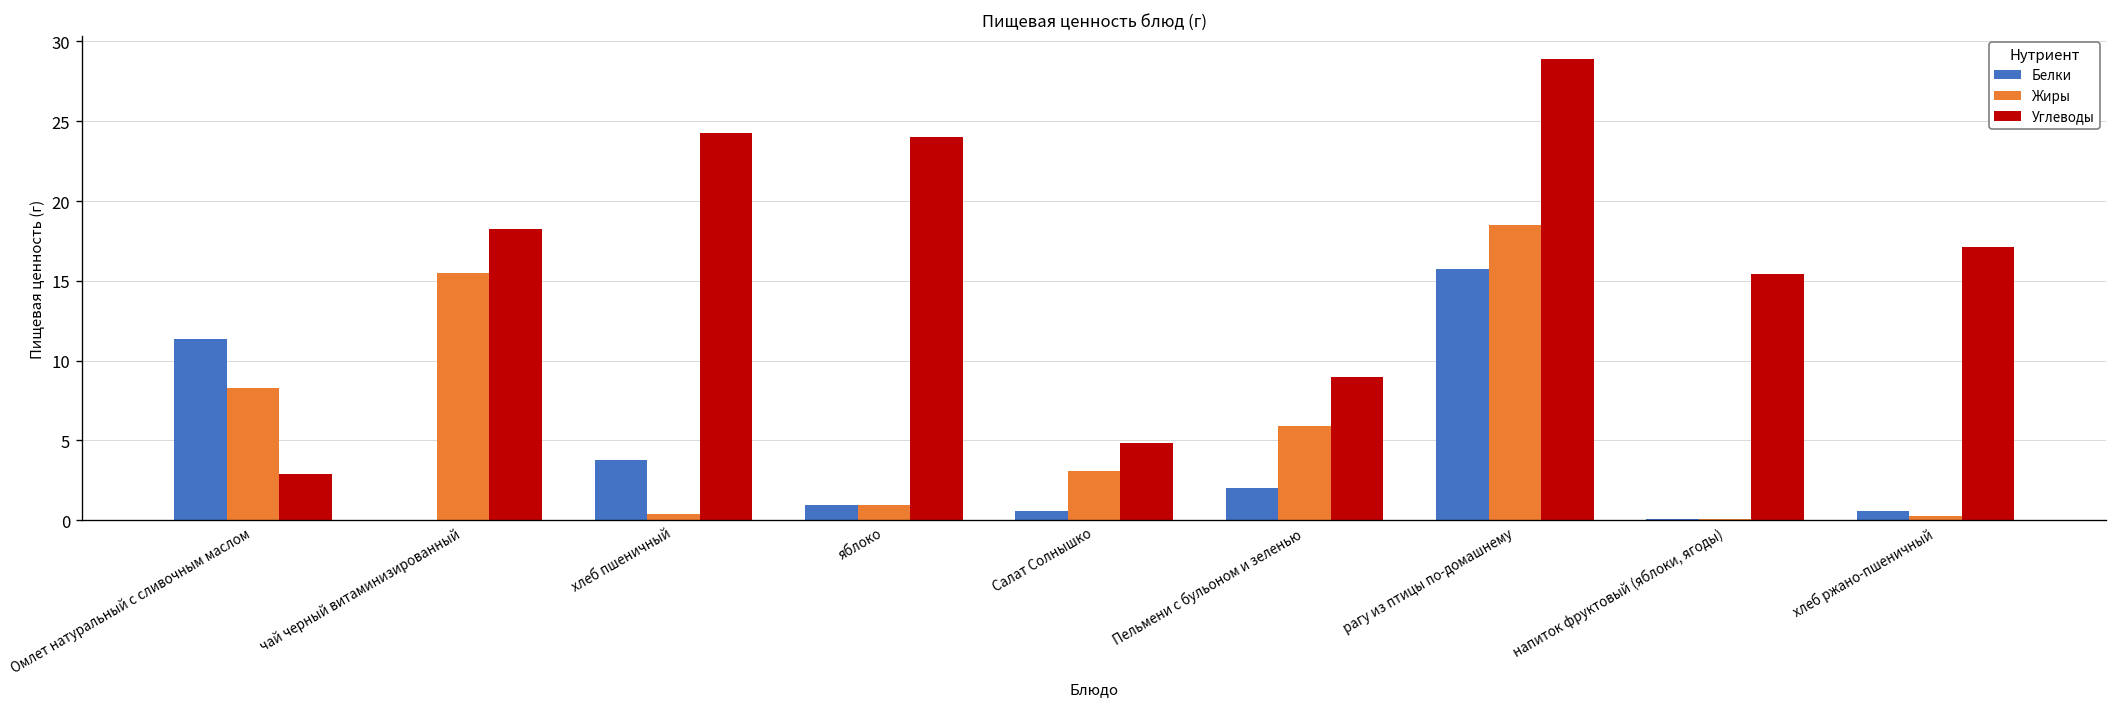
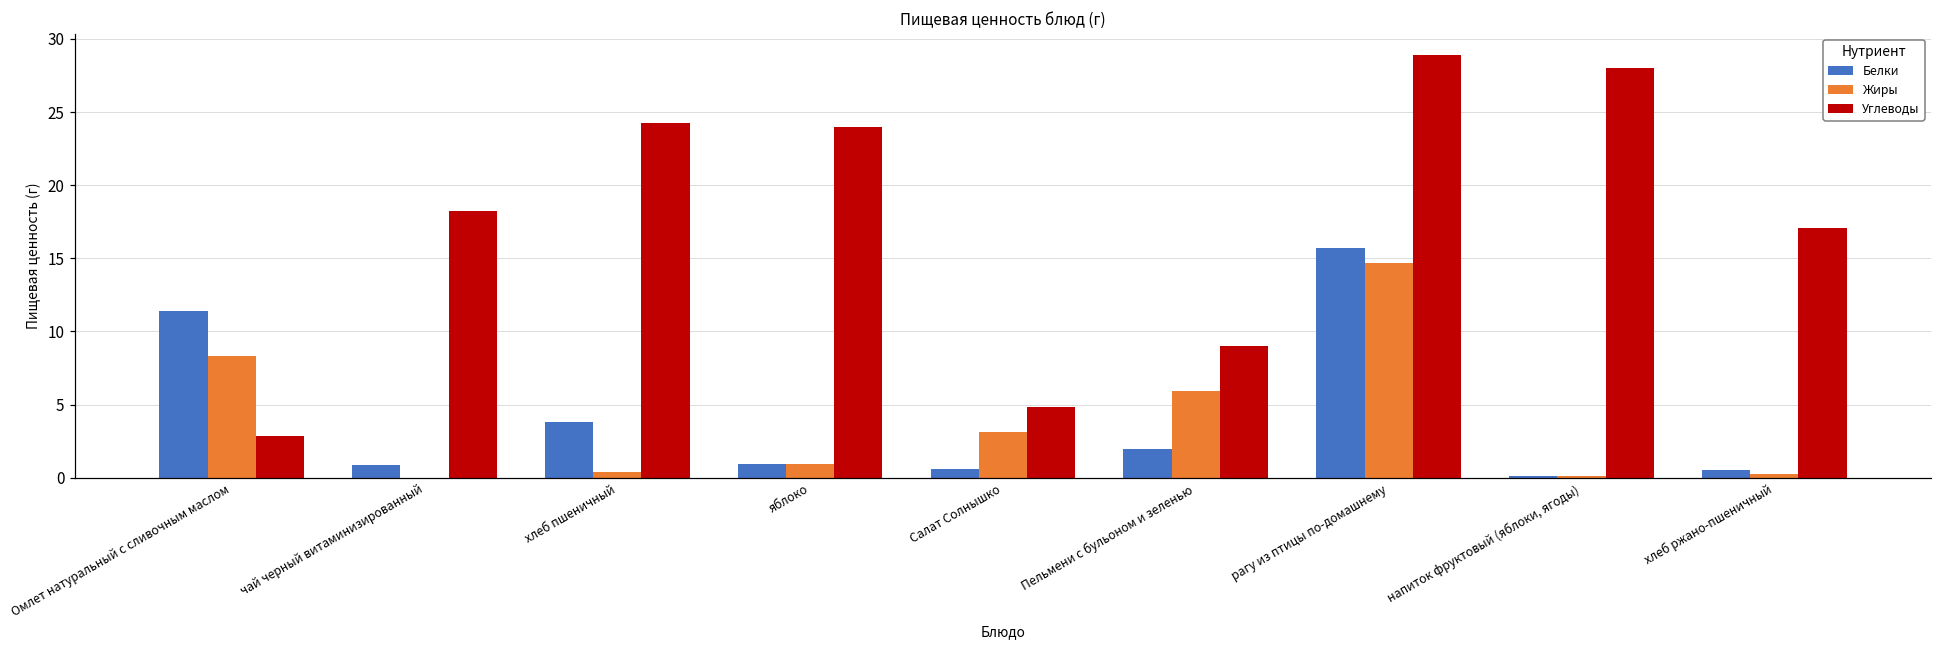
  {
    "Белки": {
      "Омлет натуральный с сливочным маслом": 11.4,
-     "чай черный витаминизированный": 0.0,
+     "чай черный витаминизированный": 0.8,
      "хлеб пшеничный": 3.8,
      "яблоко": 1.0,
      "Салат Солнышко": 0.6,
      "Пельмени с бульоном и зеленью": 2.0,
      "рагу из птицы по-домашнему": 15.7,
      "хлеб ржано-пшеничный": 0.6
    },
    "Жиры": {
      "Омлет натуральный с сливочным маслом": 8.3,
-     "чай черный витаминизированный": 15.5,
+     "чай черный витаминизированный": 0.0,
      "хлеб пшеничный": 0.4,
      "яблоко": 1.0,
      "Салат Солнышко": 3.1,
      "Пельмени с бульоном и зеленью": 5.9,
-     "рагу из птицы по-домашнему": 18.5,
+     "рагу из птицы по-домашнему": 14.7,
      "хлеб ржано-пшеничный": 0.2
    },
    "Углеводы": {
      "Омлет натуральный с сливочным маслом": 2.9,
      "чай черный витаминизированный": 18.2,
      "хлеб пшеничный": 24.3,
      "яблоко": 24.0,
      "Салат Солнышко": 4.9,
      "Пельмени с бульоном и зеленью": 9.0,
      "рагу из птицы по-домашнему": 28.9,
-     "напиток фруктовый (яблоки, ягоды)": 15.4,
+     "напиток фруктовый (яблоки, ягоды)": 28.0,
      "хлеб ржано-пшеничный": 17.1
    }
  }
